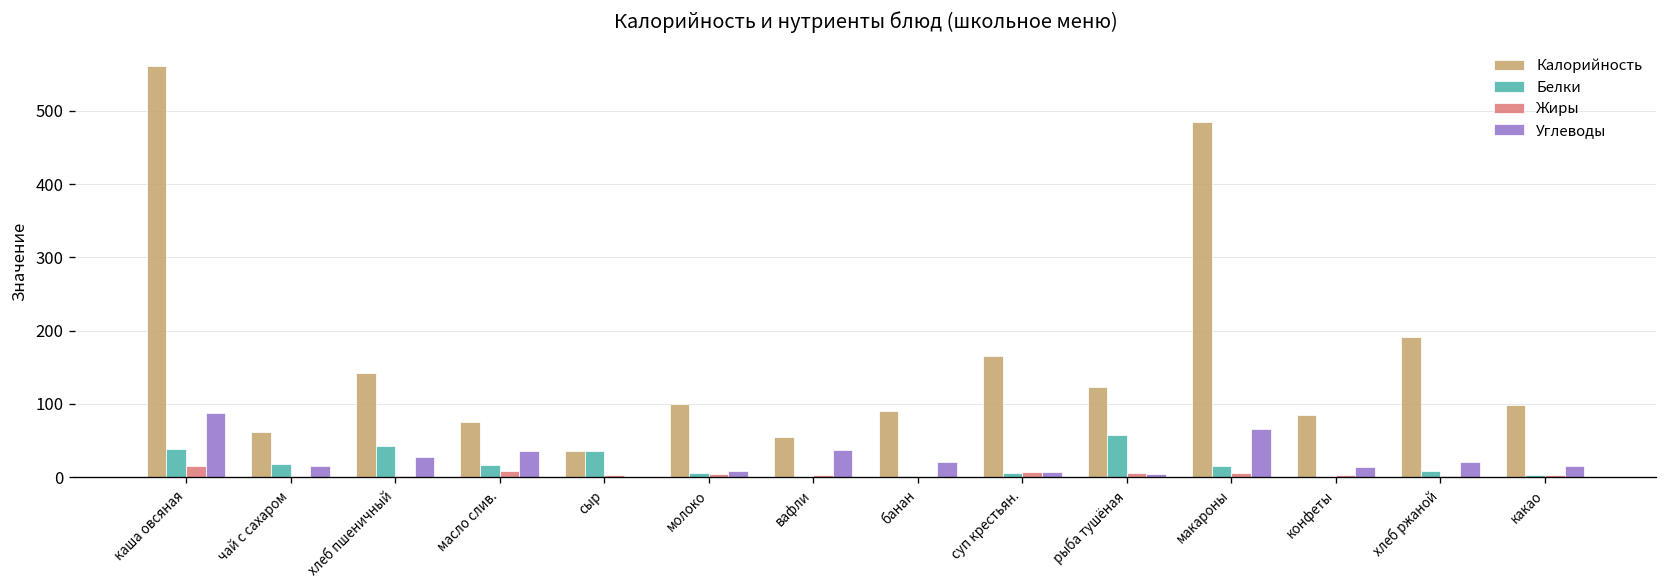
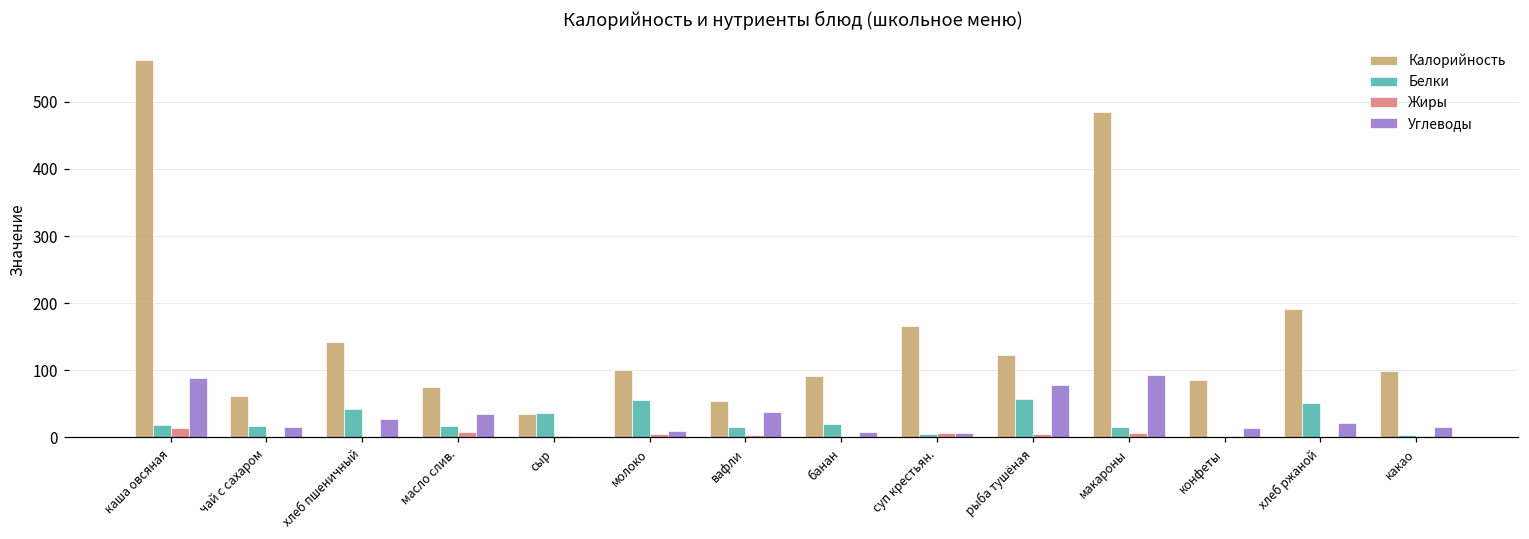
  {
    "Белки": {
-     "каша овсяная": 40,
+     "каша овсяная": 20,
      "чай с сахаром": 20,
      "хлеб пшеничный": 40,
      "масло слив.": 20,
      "сыр": 40,
-     "молоко": 10,
-     "вафли": 0,
-     "банан": 0,
+     "молоко": 60,
+     "вафли": 20,
+     "банан": 20,
      "суп крестьян.": 10,
      "рыба тушёная": 60,
      "макароны": 20,
-     "хлеб ржаной": 10
+     "хлеб ржаной": 50
    },
    "Углеводы": {
      "каша овсяная": 90,
      "чай с сахаром": 20,
      "хлеб пшеничный": 30,
      "масло слив.": 40,
      "сыр": 0,
      "молоко": 10,
      "вафли": 40,
-     "банан": 20,
+     "банан": 10,
      "суп крестьян.": 10,
-     "рыба тушёная": 0,
-     "макароны": 70,
+     "рыба тушёная": 80,
+     "макароны": 90,
      "конфеты": 10,
      "хлеб ржаной": 20,
      "какао": 20
    }
  }
